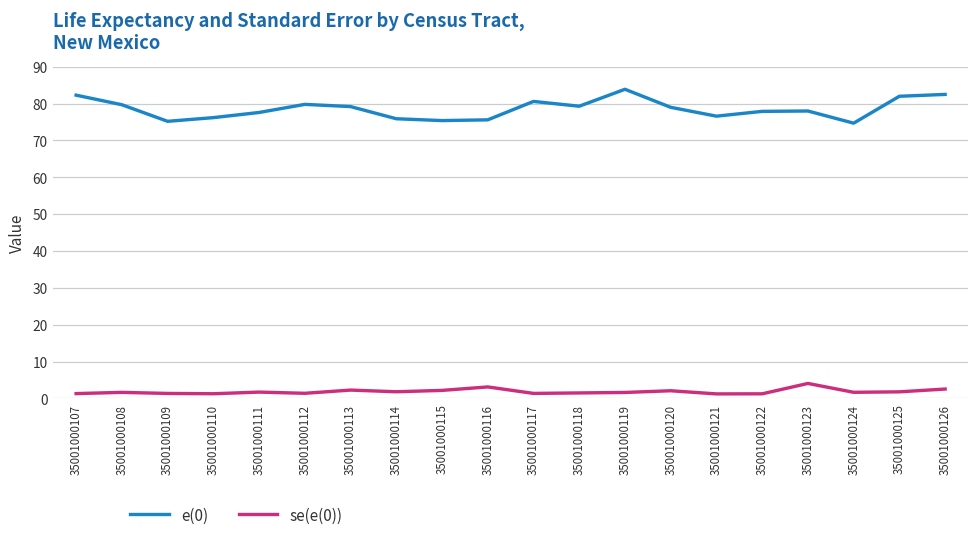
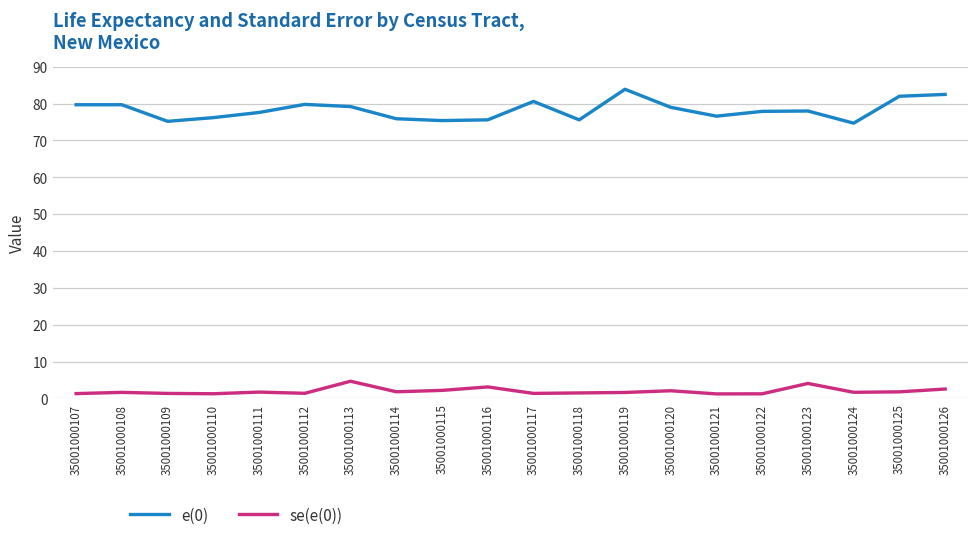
  {
    "e(0)": {
-     "35001000107": 82,
+     "35001000107": 80,
      "35001000108": 80,
      "35001000109": 75,
      "35001000110": 76,
      "35001000111": 78,
      "35001000112": 80,
      "35001000113": 79,
      "35001000114": 76,
      "35001000115": 75,
      "35001000116": 76,
      "35001000117": 81,
-     "35001000118": 79,
+     "35001000118": 76,
      "35001000119": 84,
      "35001000120": 79,
      "35001000121": 77,
      "35001000122": 78,
      "35001000123": 78,
      "35001000124": 75,
      "35001000125": 82,
      "35001000126": 83
    },
    "se(e(0))": {
      "35001000107": 1,
      "35001000108": 2,
      "35001000109": 1,
      "35001000110": 1,
      "35001000111": 2,
      "35001000112": 1,
-     "35001000113": 2,
+     "35001000113": 5,
      "35001000114": 2,
      "35001000115": 2,
      "35001000116": 3,
      "35001000117": 1,
      "35001000118": 1,
      "35001000119": 2,
      "35001000120": 2,
      "35001000121": 1,
      "35001000122": 1,
      "35001000123": 4,
      "35001000124": 2,
      "35001000125": 2,
      "35001000126": 3
    }
  }
